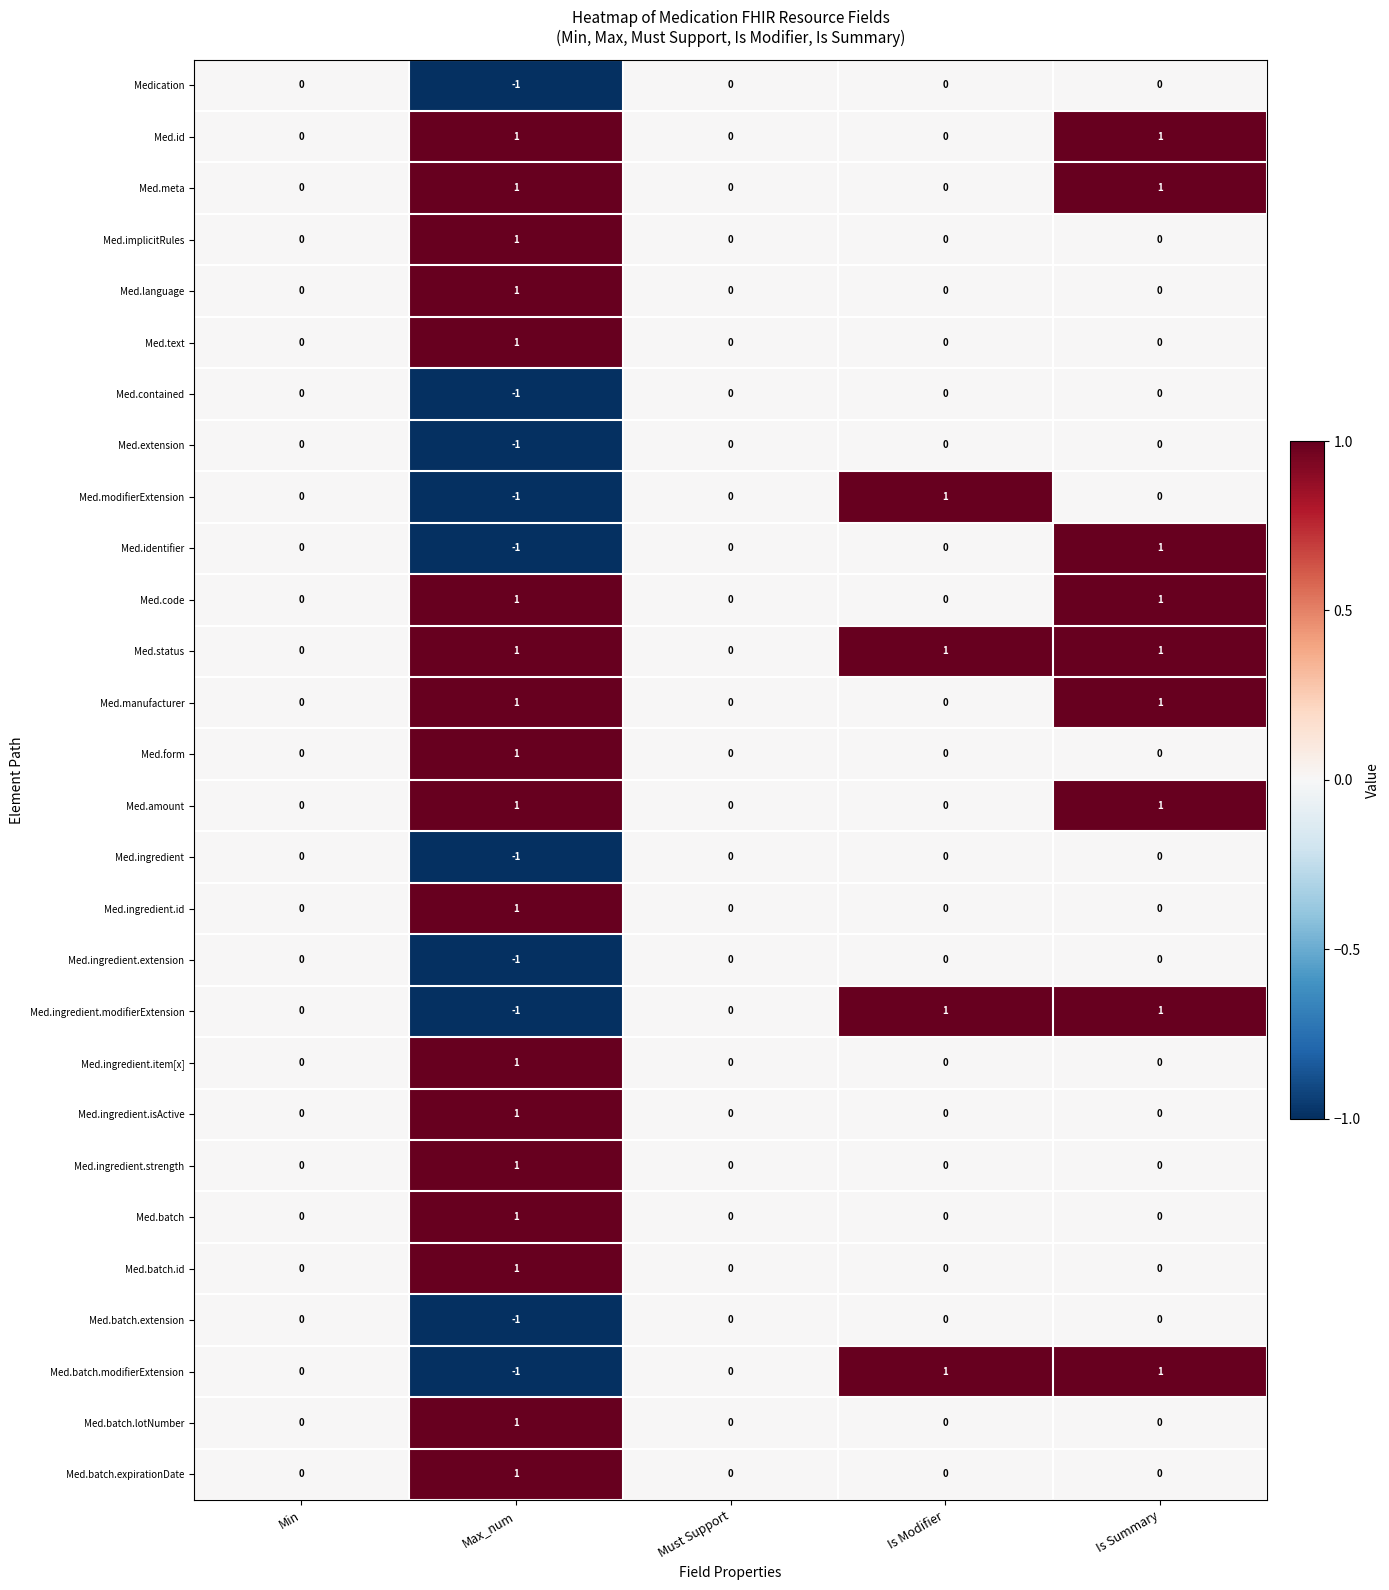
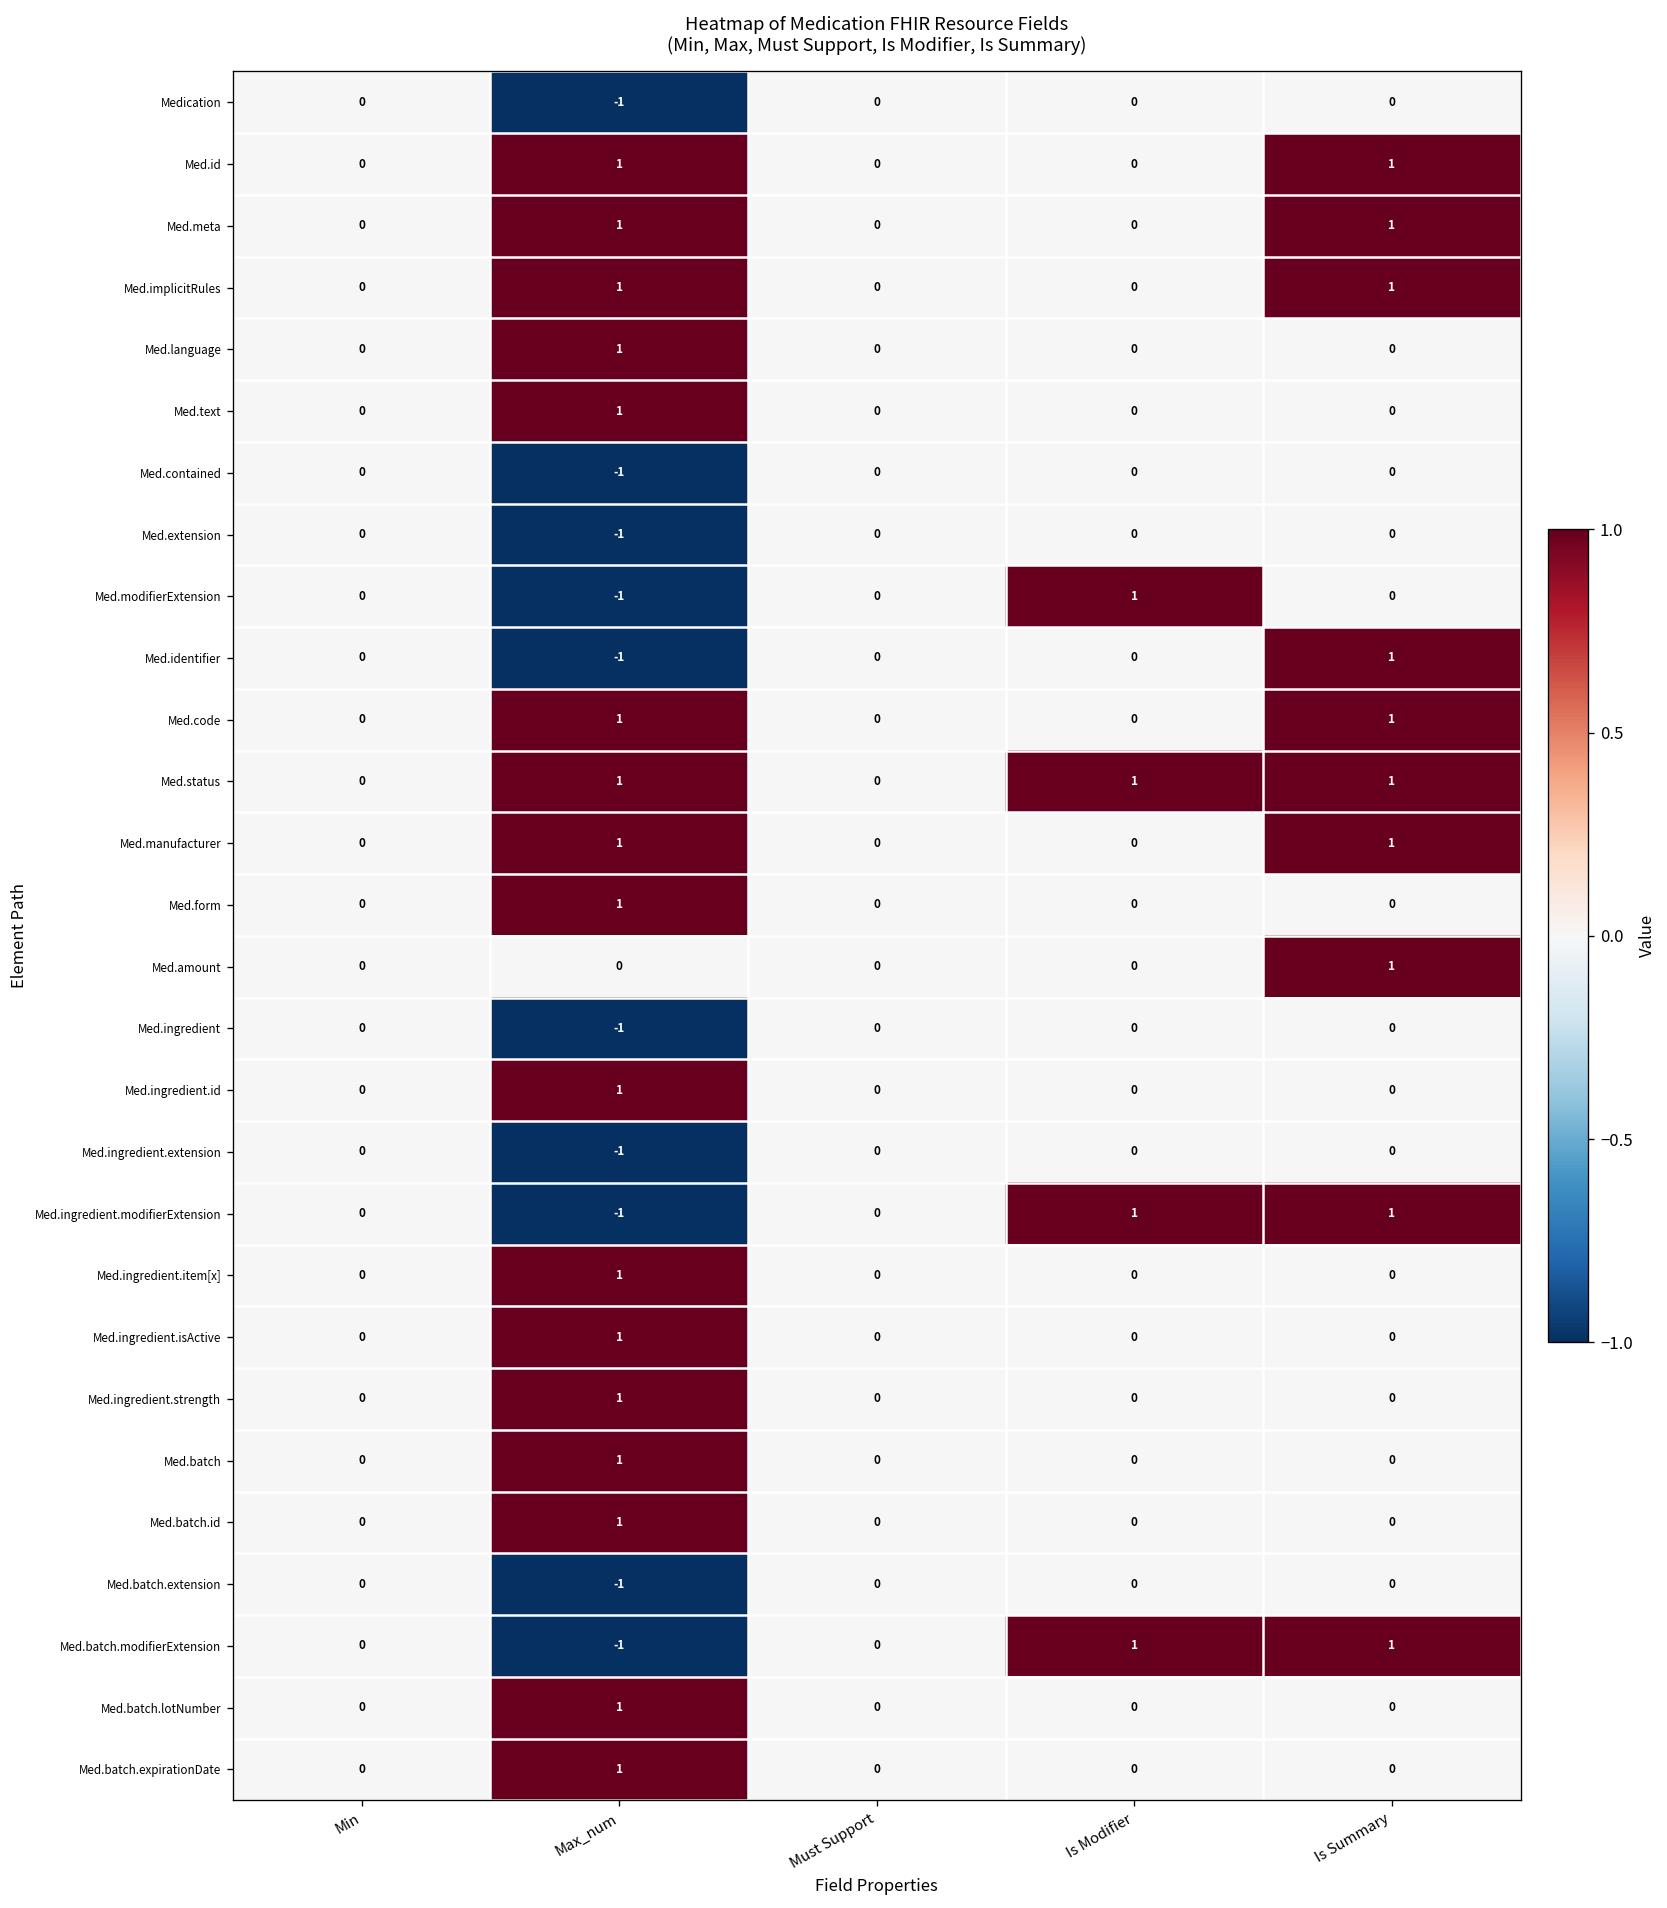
  {
    "Medication": {
      "Min": 0,
      "Max_num": -1,
      "Must Support": 0,
      "Is Modifier": 0,
      "Is Summary": 0
    },
    "Med.id": {
      "Min": 0,
      "Max_num": 1,
      "Must Support": 0,
      "Is Modifier": 0,
      "Is Summary": 1
    },
    "Med.meta": {
      "Min": 0,
      "Max_num": 1,
      "Must Support": 0,
      "Is Modifier": 0,
      "Is Summary": 1
    },
    "Med.implicitRules": {
      "Min": 0,
      "Max_num": 1,
      "Must Support": 0,
      "Is Modifier": 0,
-     "Is Summary": 0
+     "Is Summary": 1
    },
    "Med.language": {
      "Min": 0,
      "Max_num": 1,
      "Must Support": 0,
      "Is Modifier": 0,
      "Is Summary": 0
    },
    "Med.text": {
      "Min": 0,
      "Max_num": 1,
      "Must Support": 0,
      "Is Modifier": 0,
      "Is Summary": 0
    },
    "Med.contained": {
      "Min": 0,
      "Max_num": -1,
      "Must Support": 0,
      "Is Modifier": 0,
      "Is Summary": 0
    },
    "Med.extension": {
      "Min": 0,
      "Max_num": -1,
      "Must Support": 0,
      "Is Modifier": 0,
      "Is Summary": 0
    },
    "Med.modifierExtension": {
      "Min": 0,
      "Max_num": -1,
      "Must Support": 0,
      "Is Modifier": 1,
      "Is Summary": 0
    },
    "Med.identifier": {
      "Min": 0,
      "Max_num": -1,
      "Must Support": 0,
      "Is Modifier": 0,
      "Is Summary": 1
    },
    "Med.code": {
      "Min": 0,
      "Max_num": 1,
      "Must Support": 0,
      "Is Modifier": 0,
      "Is Summary": 1
    },
    "Med.status": {
      "Min": 0,
      "Max_num": 1,
      "Must Support": 0,
      "Is Modifier": 1,
      "Is Summary": 1
    },
    "Med.manufacturer": {
      "Min": 0,
      "Max_num": 1,
      "Must Support": 0,
      "Is Modifier": 0,
      "Is Summary": 1
    },
    "Med.form": {
      "Min": 0,
      "Max_num": 1,
      "Must Support": 0,
      "Is Modifier": 0,
      "Is Summary": 0
    },
    "Med.amount": {
      "Min": 0,
-     "Max_num": 1,
+     "Max_num": 0,
      "Must Support": 0,
      "Is Modifier": 0,
      "Is Summary": 1
    },
    "Med.ingredient": {
      "Min": 0,
      "Max_num": -1,
      "Must Support": 0,
      "Is Modifier": 0,
      "Is Summary": 0
    },
    "Med.ingredient.id": {
      "Min": 0,
      "Max_num": 1,
      "Must Support": 0,
      "Is Modifier": 0,
      "Is Summary": 0
    },
    "Med.ingredient.extension": {
      "Min": 0,
      "Max_num": -1,
      "Must Support": 0,
      "Is Modifier": 0,
      "Is Summary": 0
    },
    "Med.ingredient.modifierExtension": {
      "Min": 0,
      "Max_num": -1,
      "Must Support": 0,
      "Is Modifier": 1,
      "Is Summary": 1
    },
    "Med.ingredient.item[x]": {
      "Min": 0,
      "Max_num": 1,
      "Must Support": 0,
      "Is Modifier": 0,
      "Is Summary": 0
    },
    "Med.ingredient.isActive": {
      "Min": 0,
      "Max_num": 1,
      "Must Support": 0,
      "Is Modifier": 0,
      "Is Summary": 0
    },
    "Med.ingredient.strength": {
      "Min": 0,
      "Max_num": 1,
      "Must Support": 0,
      "Is Modifier": 0,
      "Is Summary": 0
    },
    "Med.batch": {
      "Min": 0,
      "Max_num": 1,
      "Must Support": 0,
      "Is Modifier": 0,
      "Is Summary": 0
    },
    "Med.batch.id": {
      "Min": 0,
      "Max_num": 1,
      "Must Support": 0,
      "Is Modifier": 0,
      "Is Summary": 0
    },
    "Med.batch.extension": {
      "Min": 0,
      "Max_num": -1,
      "Must Support": 0,
      "Is Modifier": 0,
      "Is Summary": 0
    },
    "Med.batch.modifierExtension": {
      "Min": 0,
      "Max_num": -1,
      "Must Support": 0,
      "Is Modifier": 1,
      "Is Summary": 1
    },
    "Med.batch.lotNumber": {
      "Min": 0,
      "Max_num": 1,
      "Must Support": 0,
      "Is Modifier": 0,
      "Is Summary": 0
    },
    "Med.batch.expirationDate": {
      "Min": 0,
      "Max_num": 1,
      "Must Support": 0,
      "Is Modifier": 0,
      "Is Summary": 0
    }
  }
